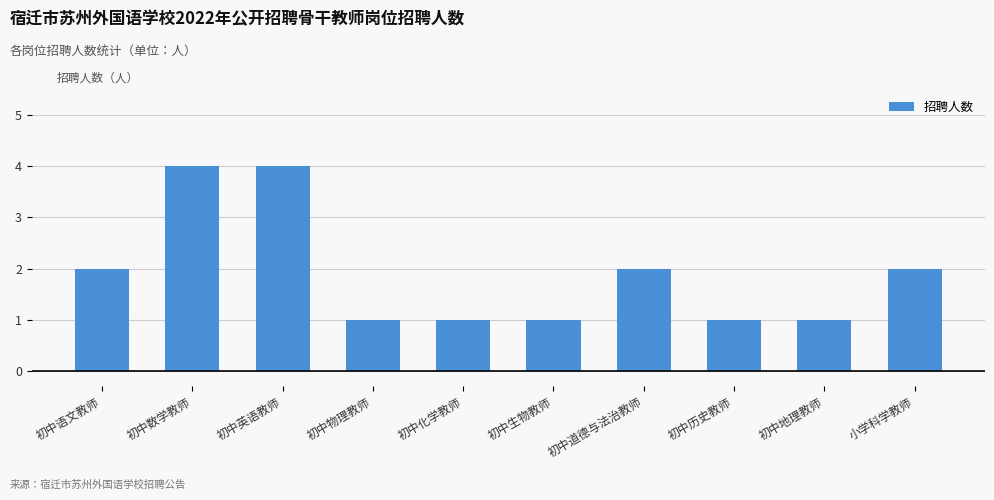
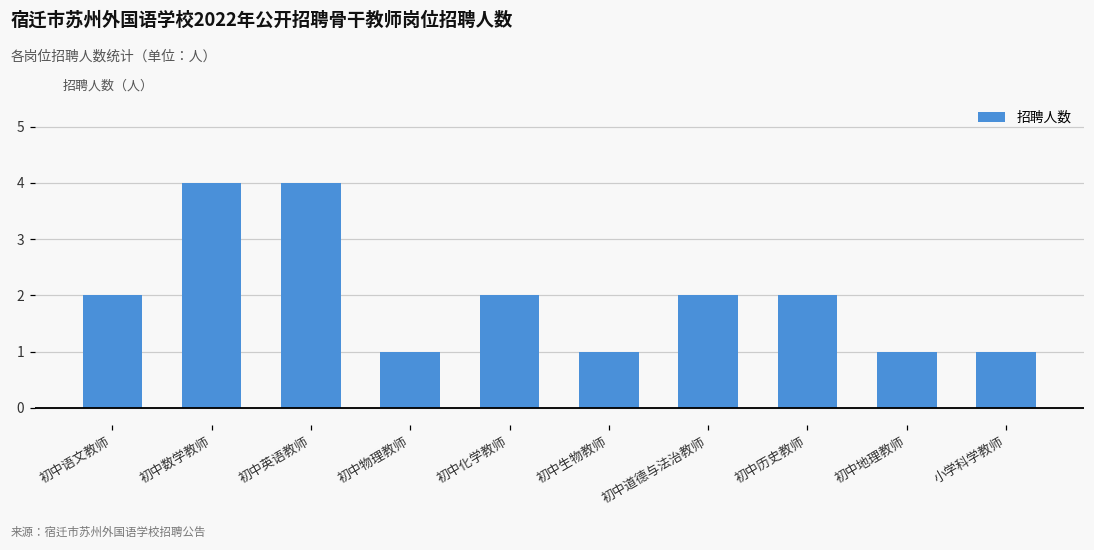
  {
    "初中语文教师": 2,
    "初中数学教师": 4,
    "初中英语教师": 4,
    "初中物理教师": 1,
-   "初中化学教师": 1,
+   "初中化学教师": 2,
    "初中生物教师": 1,
    "初中道德与法治教师": 2,
-   "初中历史教师": 1,
+   "初中历史教师": 2,
    "初中地理教师": 1,
-   "小学科学教师": 2
+   "小学科学教师": 1
  }
